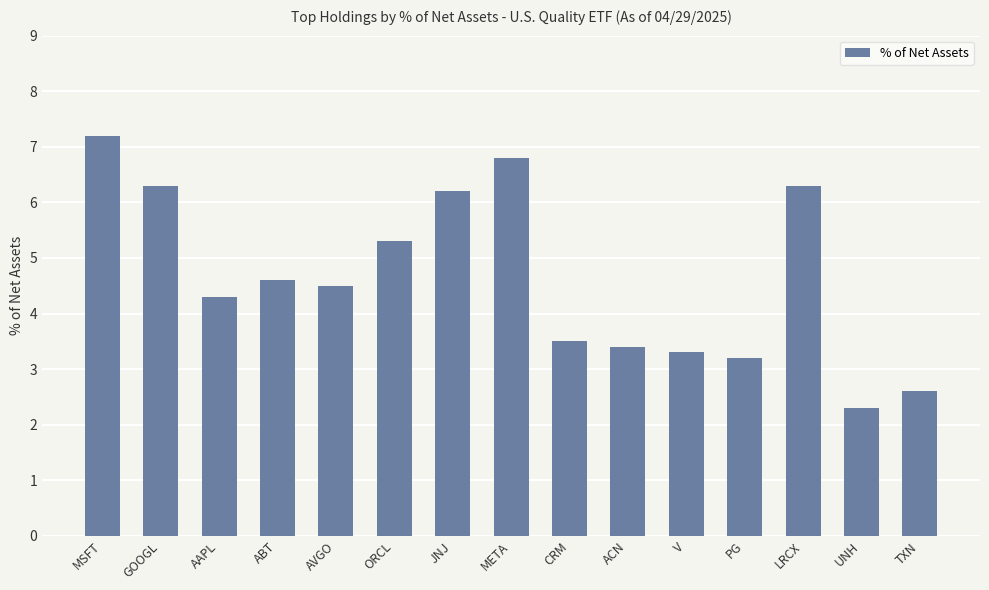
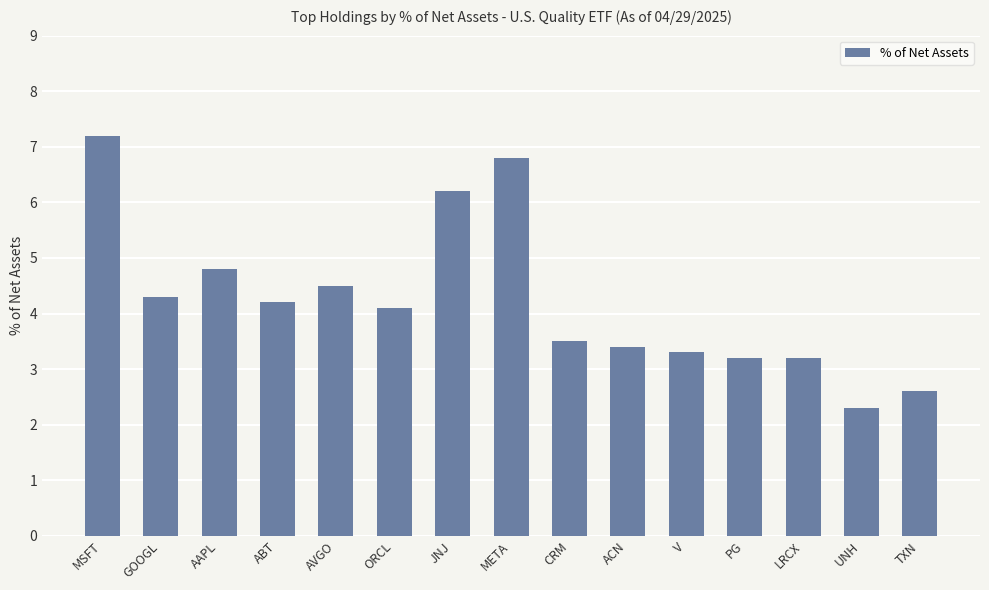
  {
    "MSFT": 7.2,
-   "GOOGL": 6.3,
-   "AAPL": 4.3,
-   "ABT": 4.6,
+   "GOOGL": 4.3,
+   "AAPL": 4.8,
+   "ABT": 4.2,
    "AVGO": 4.5,
-   "ORCL": 5.3,
+   "ORCL": 4.1,
    "JNJ": 6.2,
    "META": 6.8,
    "CRM": 3.5,
    "ACN": 3.4,
    "V": 3.3,
    "PG": 3.2,
-   "LRCX": 6.3,
+   "LRCX": 3.2,
    "UNH": 2.3,
    "TXN": 2.6
  }
